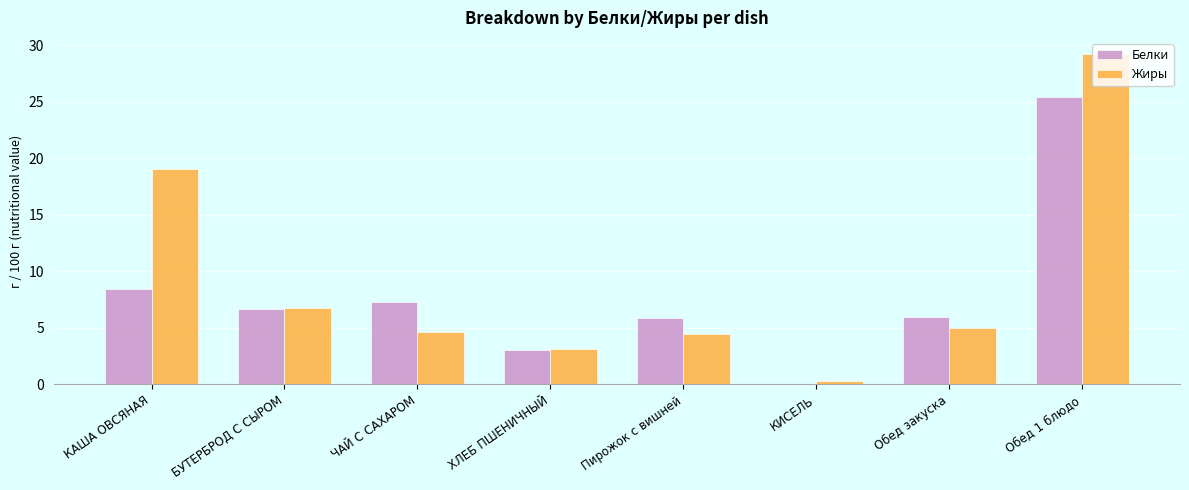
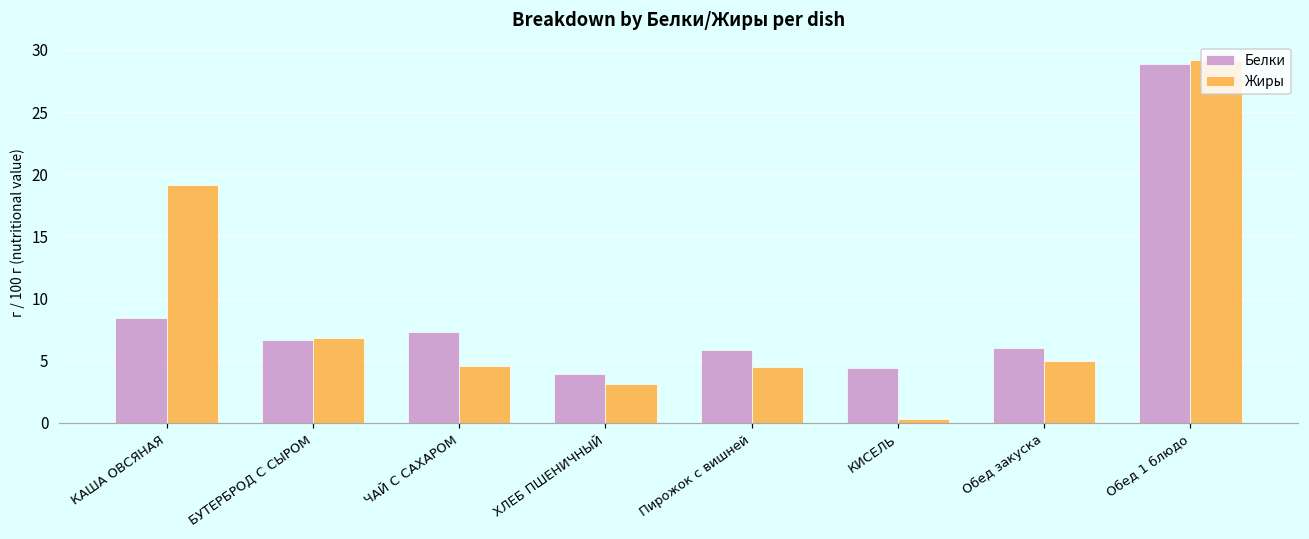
  {
    "Белки": {
      "КАША ОВСЯНАЯ": 8.4,
      "БУТЕРБРОД С СЫРОМ": 6.7,
      "ЧАЙ С САХАРОМ": 7.3,
-     "ХЛЕБ ПШЕНИЧНЫЙ": 3.0,
+     "ХЛЕБ ПШЕНИЧНЫЙ": 4.0,
      "Пирожок с вишней": 5.9,
-     "КИСЕЛЬ": 0.0,
+     "КИСЕЛЬ": 4.4,
      "Обед закуска": 6.0,
-     "Обед 1 блюдо": 25.4
+     "Обед 1 блюдо": 28.9
    },
    "Жиры": {
      "КАША ОВСЯНАЯ": 19.1,
      "БУТЕРБРОД С СЫРОМ": 6.8,
      "ЧАЙ С САХАРОМ": 4.6,
      "ХЛЕБ ПШЕНИЧНЫЙ": 3.1,
      "Пирожок с вишней": 4.5,
      "КИСЕЛЬ": 0.3,
      "Обед закуска": 5.0
    }
  }
